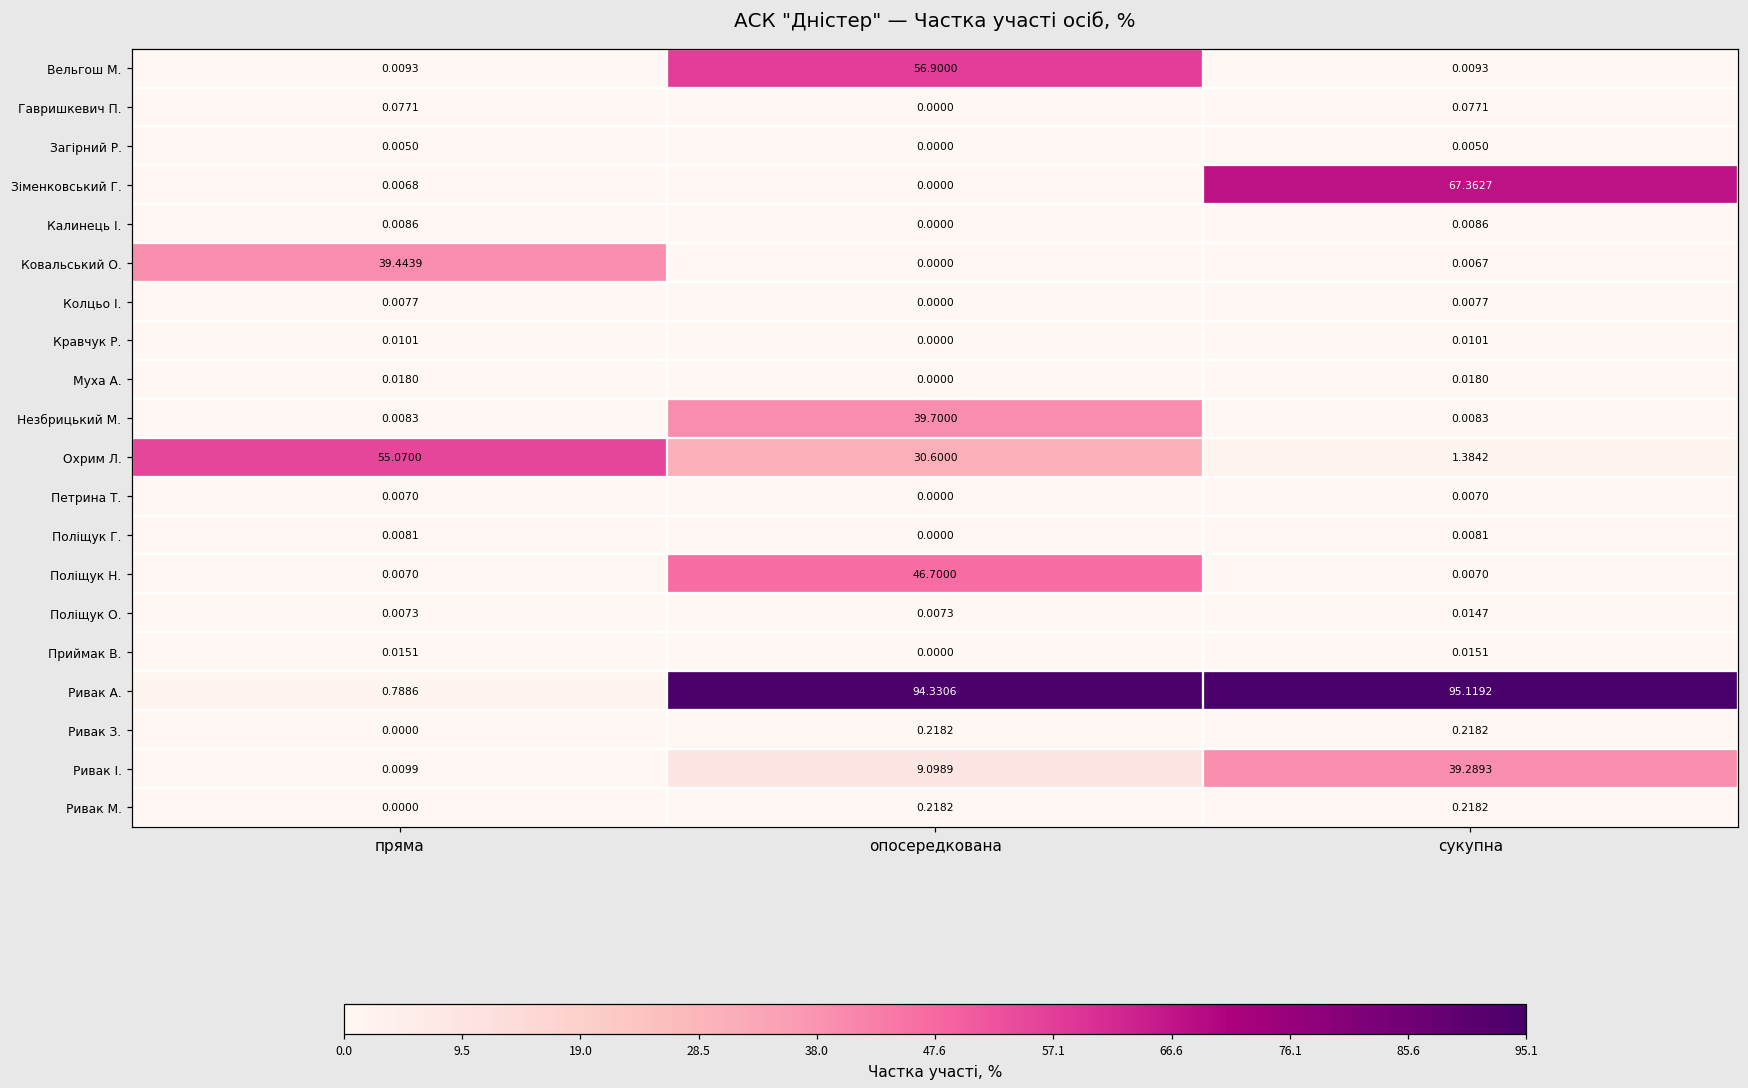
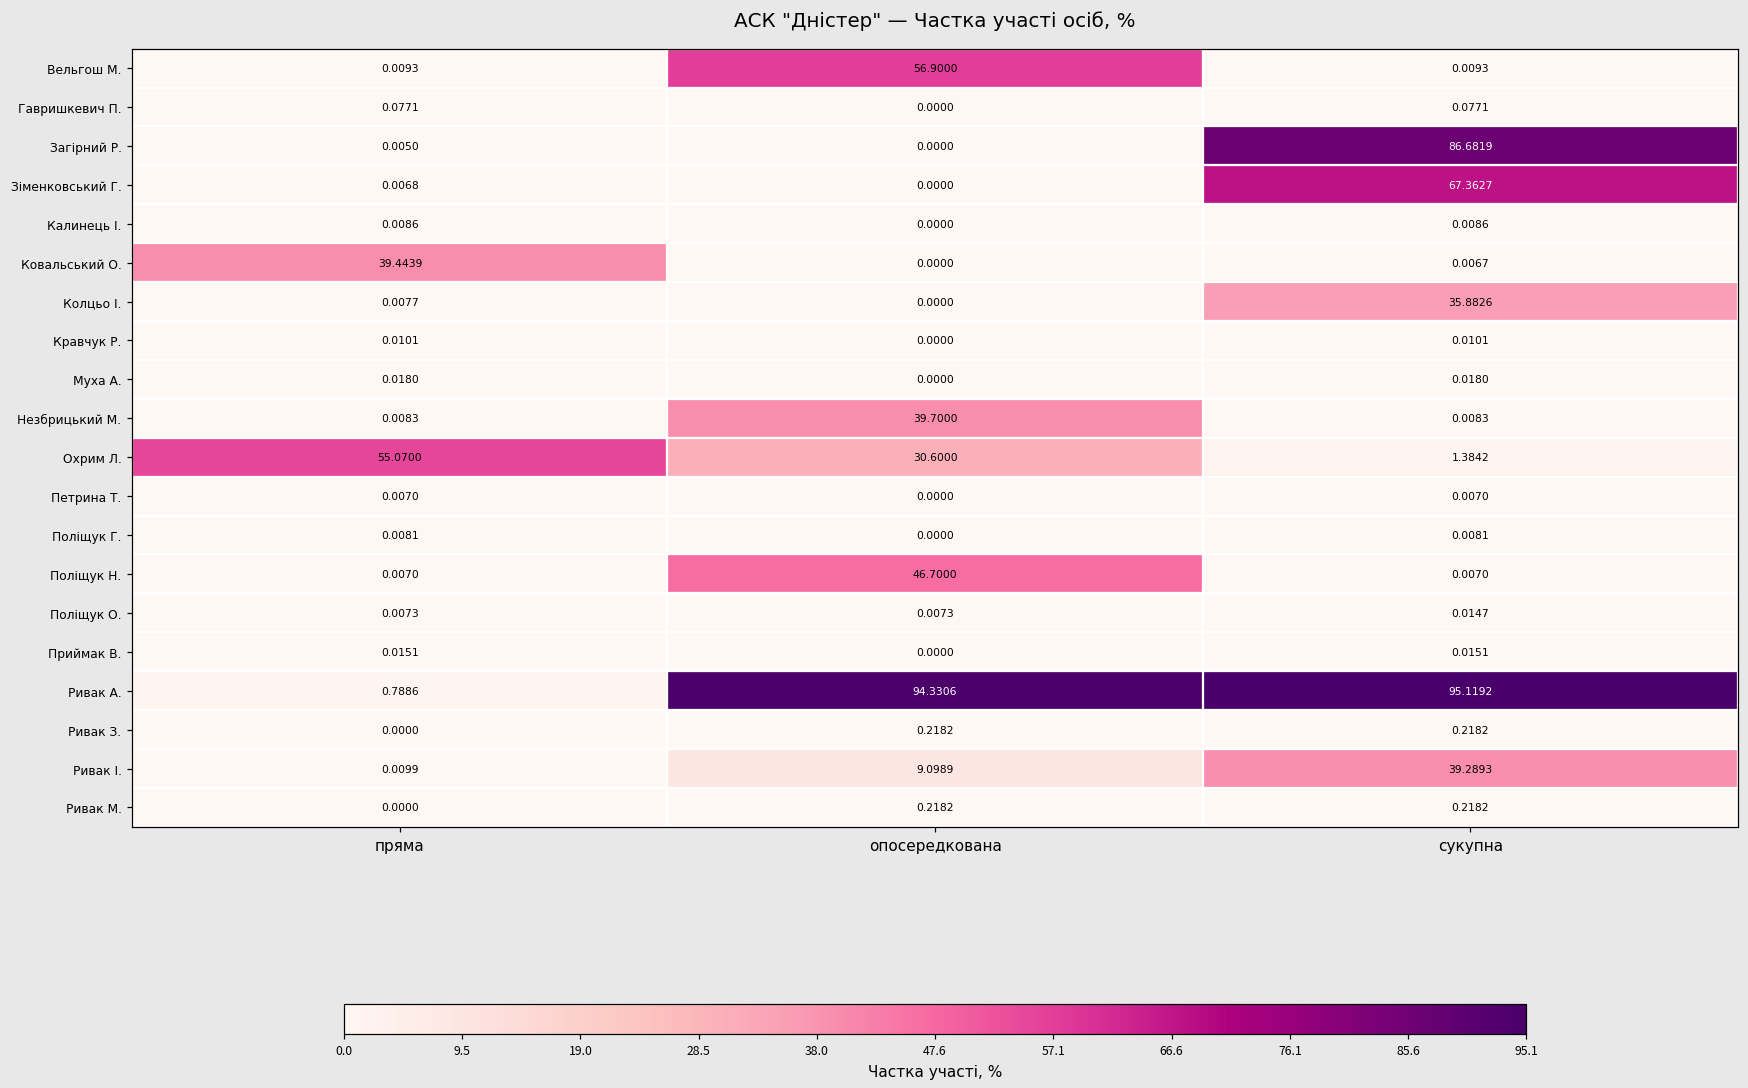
  {
    "Вельгош М.": {
      "пряма": 0.0093,
      "опосередкована": 56.9000,
      "сукупна": 0.0093
    },
    "Гавришкевич П.": {
      "пряма": 0.0771,
      "опосередкована": 0.0000,
      "сукупна": 0.0771
    },
    "Загірний Р.": {
      "пряма": 0.0050,
      "опосередкована": 0.0000,
-     "сукупна": 0.0050
+     "сукупна": 86.6819
    },
    "Зіменковський Г.": {
      "пряма": 0.0068,
      "опосередкована": 0.0000,
      "сукупна": 67.3627
    },
    "Калинець І.": {
      "пряма": 0.0086,
      "опосередкована": 0.0000,
      "сукупна": 0.0086
    },
    "Ковальський О.": {
      "пряма": 39.4439,
      "опосередкована": 0.0000,
      "сукупна": 0.0067
    },
    "Колцьо І.": {
      "пряма": 0.0077,
      "опосередкована": 0.0000,
-     "сукупна": 0.0077
+     "сукупна": 35.8826
    },
    "Кравчук Р.": {
      "пряма": 0.0101,
      "опосередкована": 0.0000,
      "сукупна": 0.0101
    },
    "Муха А.": {
      "пряма": 0.0180,
      "опосередкована": 0.0000,
      "сукупна": 0.0180
    },
    "Незбрицький М.": {
      "пряма": 0.0083,
      "опосередкована": 39.7000,
      "сукупна": 0.0083
    },
    "Охрим Л.": {
      "пряма": 55.0700,
      "опосередкована": 30.6000,
      "сукупна": 1.3842
    },
    "Петрина Т.": {
      "пряма": 0.0070,
      "опосередкована": 0.0000,
      "сукупна": 0.0070
    },
    "Поліщук Г.": {
      "пряма": 0.0081,
      "опосередкована": 0.0000,
      "сукупна": 0.0081
    },
    "Поліщук Н.": {
      "пряма": 0.0070,
      "опосередкована": 46.7000,
      "сукупна": 0.0070
    },
    "Поліщук О.": {
      "пряма": 0.0073,
      "опосередкована": 0.0073,
      "сукупна": 0.0147
    },
    "Приймак В.": {
      "пряма": 0.0151,
      "опосередкована": 0.0000,
      "сукупна": 0.0151
    },
    "Ривак А.": {
      "пряма": 0.7886,
      "опосередкована": 94.3306,
      "сукупна": 95.1192
    },
    "Ривак З.": {
      "пряма": 0.0000,
      "опосередкована": 0.2182,
      "сукупна": 0.2182
    },
    "Ривак І.": {
      "пряма": 0.0099,
      "опосередкована": 9.0989,
      "сукупна": 39.2893
    },
    "Ривак М.": {
      "пряма": 0.0000,
      "опосередкована": 0.2182,
      "сукупна": 0.2182
    }
  }
